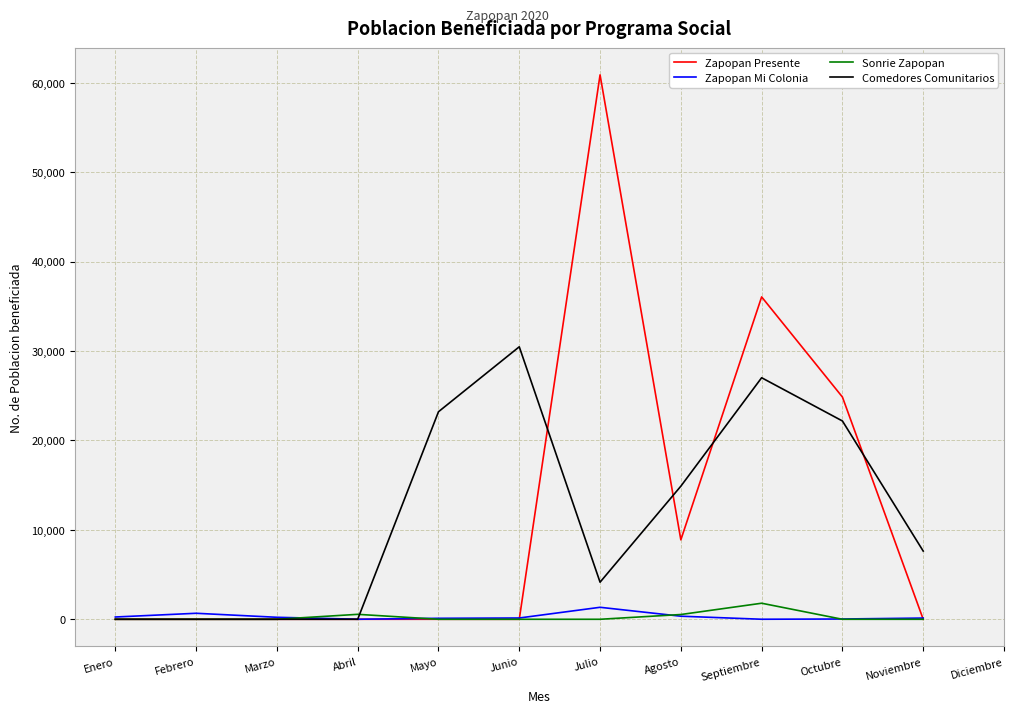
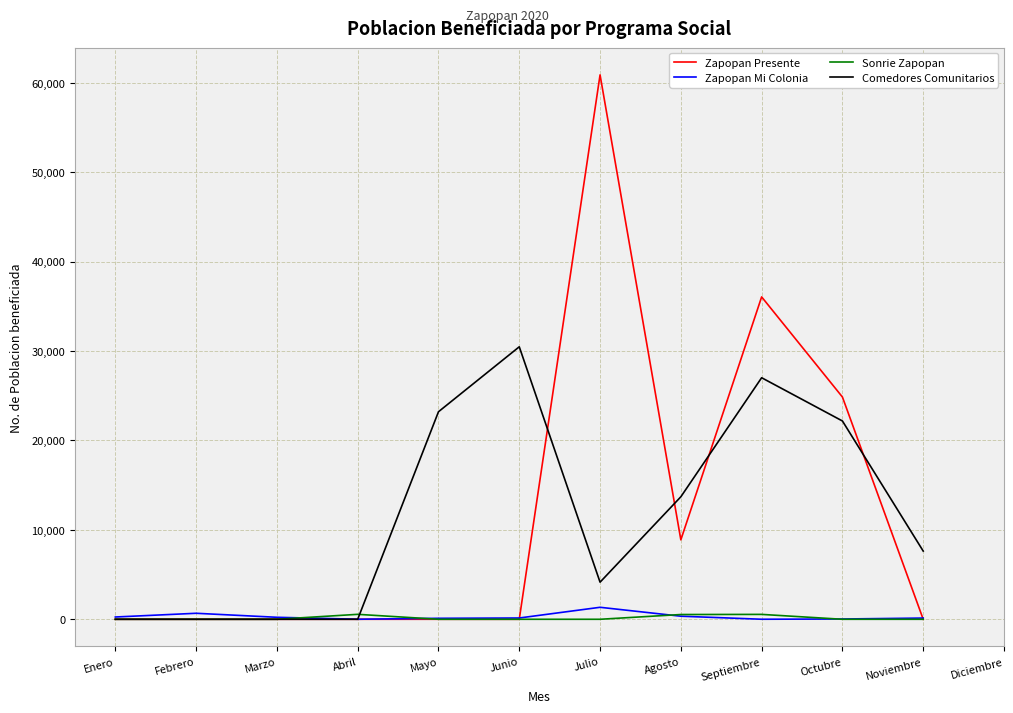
  {
    "Zapopan Presente": {
      "Julio": "61,000",
      "Agosto": "9,000",
      "Septiembre": "36,000",
      "Octubre": "25,000"
    },
    "Zapopan Mi Colonia": {
      "Febrero": "1,000",
      "Julio": "1,000",
      "Septiembre": "0"
    },
    "Sonrie Zapopan": {
      "Abril": "1,000",
      "Julio": "0",
-     "Septiembre": "2,000"
+     "Septiembre": "1,000"
    },
    "Comedores Comunitarios": {
      "Mayo": "23,000",
      "Junio": "30,000",
      "Julio": "4,000",
-     "Agosto": "15,000",
+     "Agosto": "14,000",
      "Septiembre": "27,000",
      "Octubre": "22,000",
      "Noviembre": "8,000"
    }
  }
